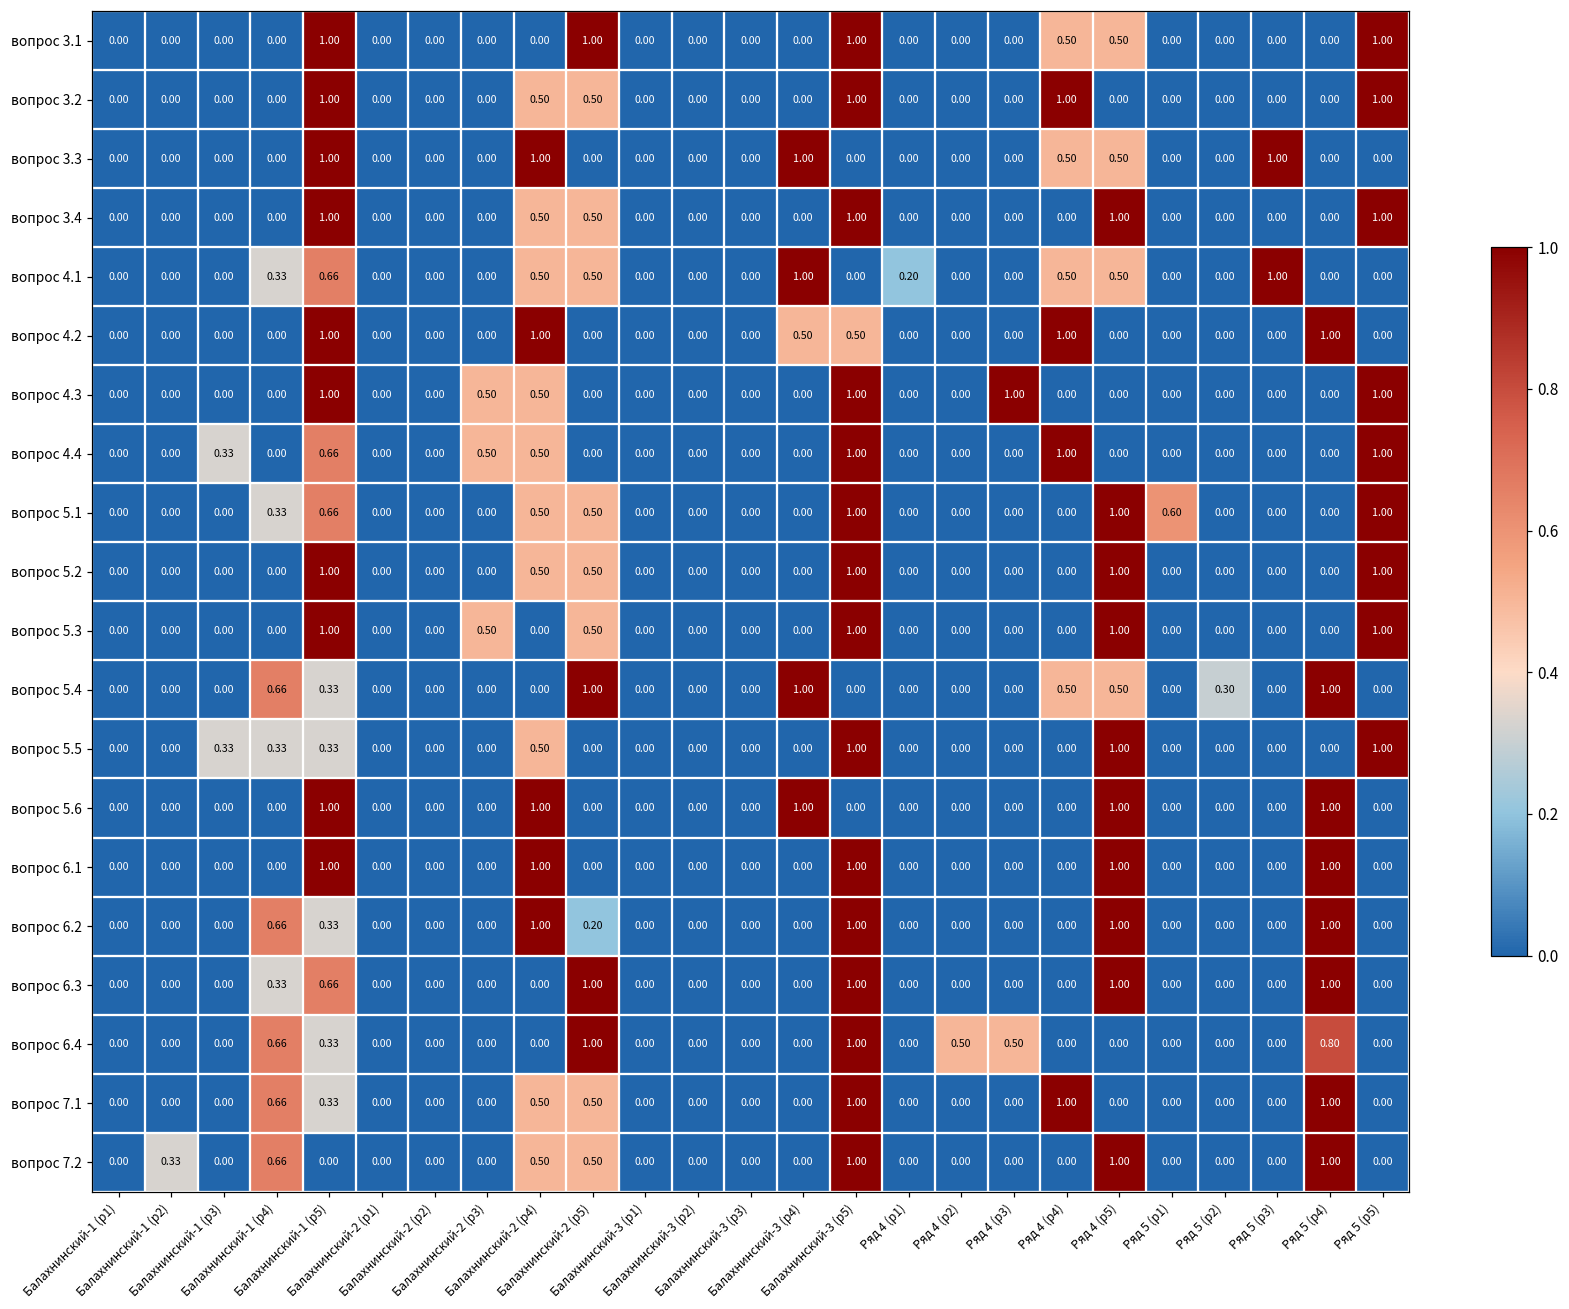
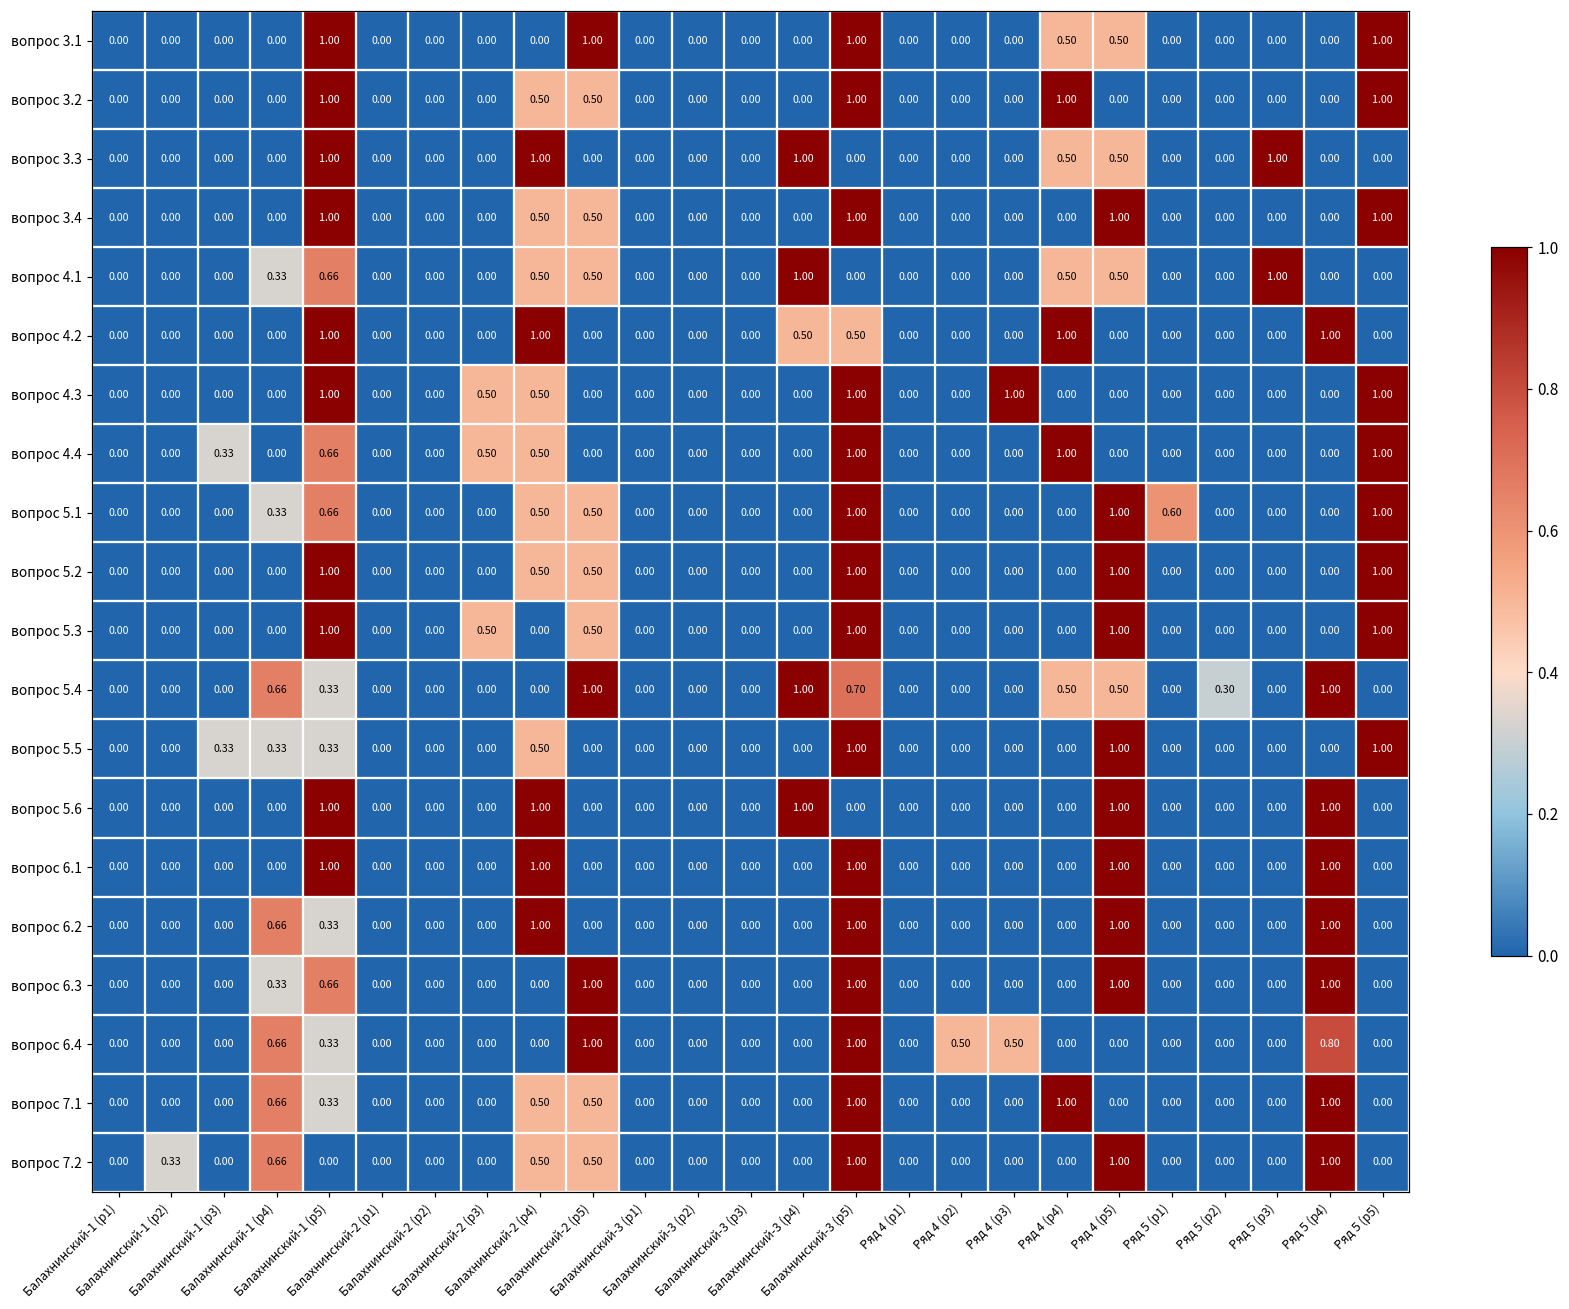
  {
    "вопрос 4.1": {
      "Балахнинский-1 (р1)": 0.00,
      "Балахнинский-1 (р2)": 0.00,
      "Балахнинский-1 (р3)": 0.00,
      "Балахнинский-1 (р4)": 0.33,
      "Балахнинский-1 (р5)": 0.66,
      "Балахнинский-2 (р1)": 0.00,
      "Балахнинский-2 (р2)": 0.00,
      "Балахнинский-2 (р3)": 0.00,
      "Балахнинский-2 (р4)": 0.50,
      "Балахнинский-2 (р5)": 0.50,
      "Балахнинский-3 (р1)": 0.00,
      "Балахнинский-3 (р2)": 0.00,
      "Балахнинский-3 (р3)": 0.00,
      "Балахнинский-3 (р4)": 1.00,
      "Балахнинский-3 (р5)": 0.00,
-     "Ряд 4 (р1)": 0.20,
+     "Ряд 4 (р1)": 0.00,
      "Ряд 4 (р2)": 0.00,
      "Ряд 4 (р3)": 0.00,
      "Ряд 4 (р4)": 0.50,
      "Ряд 4 (р5)": 0.50,
      "Ряд 5 (р1)": 0.00,
      "Ряд 5 (р2)": 0.00,
      "Ряд 5 (р3)": 1.00,
      "Ряд 5 (р4)": 0.00,
      "Ряд 5 (р5)": 0.00
    },
    "вопрос 5.4": {
      "Балахнинский-1 (р1)": 0.00,
      "Балахнинский-1 (р2)": 0.00,
      "Балахнинский-1 (р3)": 0.00,
      "Балахнинский-1 (р4)": 0.66,
      "Балахнинский-1 (р5)": 0.33,
      "Балахнинский-2 (р1)": 0.00,
      "Балахнинский-2 (р2)": 0.00,
      "Балахнинский-2 (р3)": 0.00,
      "Балахнинский-2 (р4)": 0.00,
      "Балахнинский-2 (р5)": 1.00,
      "Балахнинский-3 (р1)": 0.00,
      "Балахнинский-3 (р2)": 0.00,
      "Балахнинский-3 (р3)": 0.00,
      "Балахнинский-3 (р4)": 1.00,
-     "Балахнинский-3 (р5)": 0.00,
+     "Балахнинский-3 (р5)": 0.70,
      "Ряд 4 (р1)": 0.00,
      "Ряд 4 (р2)": 0.00,
      "Ряд 4 (р3)": 0.00,
      "Ряд 4 (р4)": 0.50,
      "Ряд 4 (р5)": 0.50,
      "Ряд 5 (р1)": 0.00,
      "Ряд 5 (р2)": 0.30,
      "Ряд 5 (р3)": 0.00,
      "Ряд 5 (р4)": 1.00,
      "Ряд 5 (р5)": 0.00
    },
    "вопрос 6.2": {
      "Балахнинский-1 (р1)": 0.00,
      "Балахнинский-1 (р2)": 0.00,
      "Балахнинский-1 (р3)": 0.00,
      "Балахнинский-1 (р4)": 0.66,
      "Балахнинский-1 (р5)": 0.33,
      "Балахнинский-2 (р1)": 0.00,
      "Балахнинский-2 (р2)": 0.00,
      "Балахнинский-2 (р3)": 0.00,
      "Балахнинский-2 (р4)": 1.00,
-     "Балахнинский-2 (р5)": 0.20,
+     "Балахнинский-2 (р5)": 0.00,
      "Балахнинский-3 (р1)": 0.00,
      "Балахнинский-3 (р2)": 0.00,
      "Балахнинский-3 (р3)": 0.00,
      "Балахнинский-3 (р4)": 0.00,
      "Балахнинский-3 (р5)": 1.00,
      "Ряд 4 (р1)": 0.00,
      "Ряд 4 (р2)": 0.00,
      "Ряд 4 (р3)": 0.00,
      "Ряд 4 (р4)": 0.00,
      "Ряд 4 (р5)": 1.00,
      "Ряд 5 (р1)": 0.00,
      "Ряд 5 (р2)": 0.00,
      "Ряд 5 (р3)": 0.00,
      "Ряд 5 (р4)": 1.00,
      "Ряд 5 (р5)": 0.00
    }
  }
